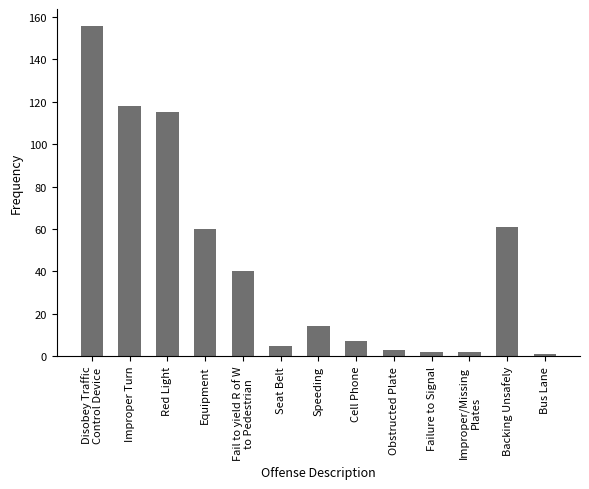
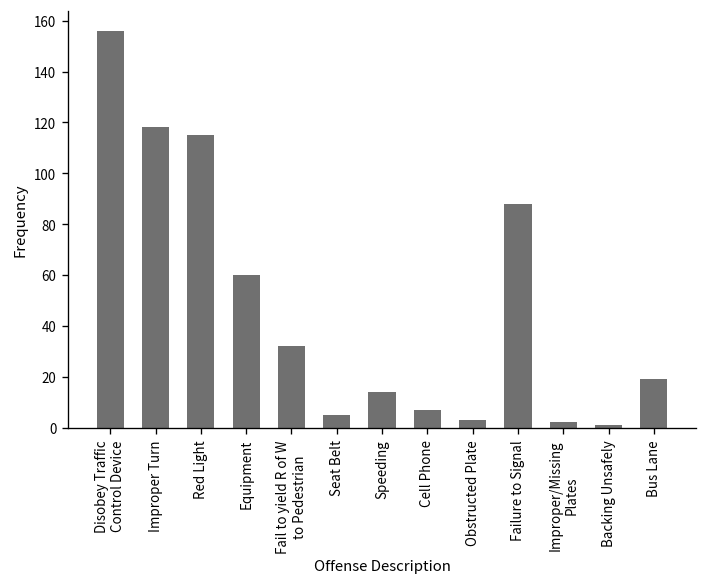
  {
    "Disobey Traffic Control Device": 156,
    "Improper Turn": 118,
    "Red Light": 115,
    "Equipment": 60,
-   "Fail to yield R of W to Pedestrian": 40,
+   "Fail to yield R of W to Pedestrian": 32,
    "Seat Belt": 5,
    "Speeding": 14,
    "Cell Phone": 7,
    "Obstructed Plate": 3,
-   "Failure to Signal": 2,
+   "Failure to Signal": 88,
    "Improper/Missing Plates": 2,
-   "Backing Unsafely": 61,
-   "Bus Lane": 1
+   "Backing Unsafely": 1,
+   "Bus Lane": 19
  }
